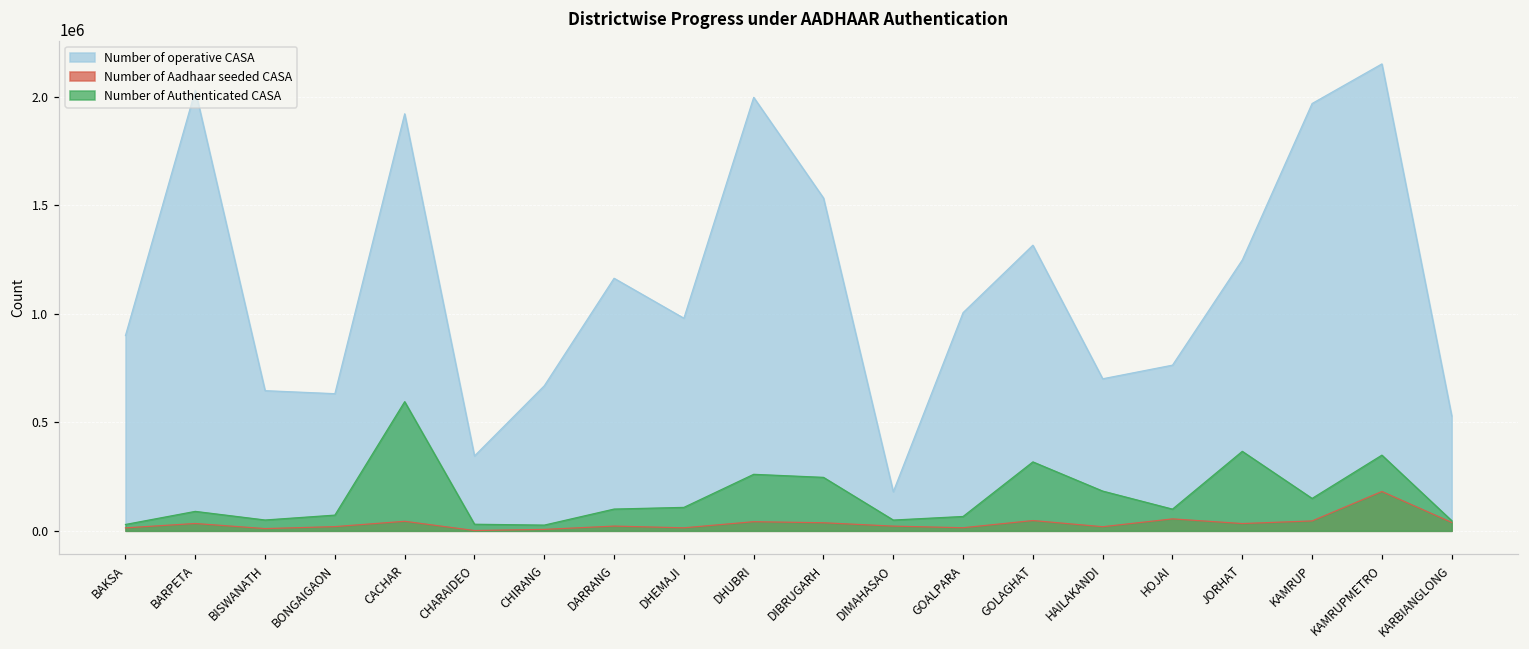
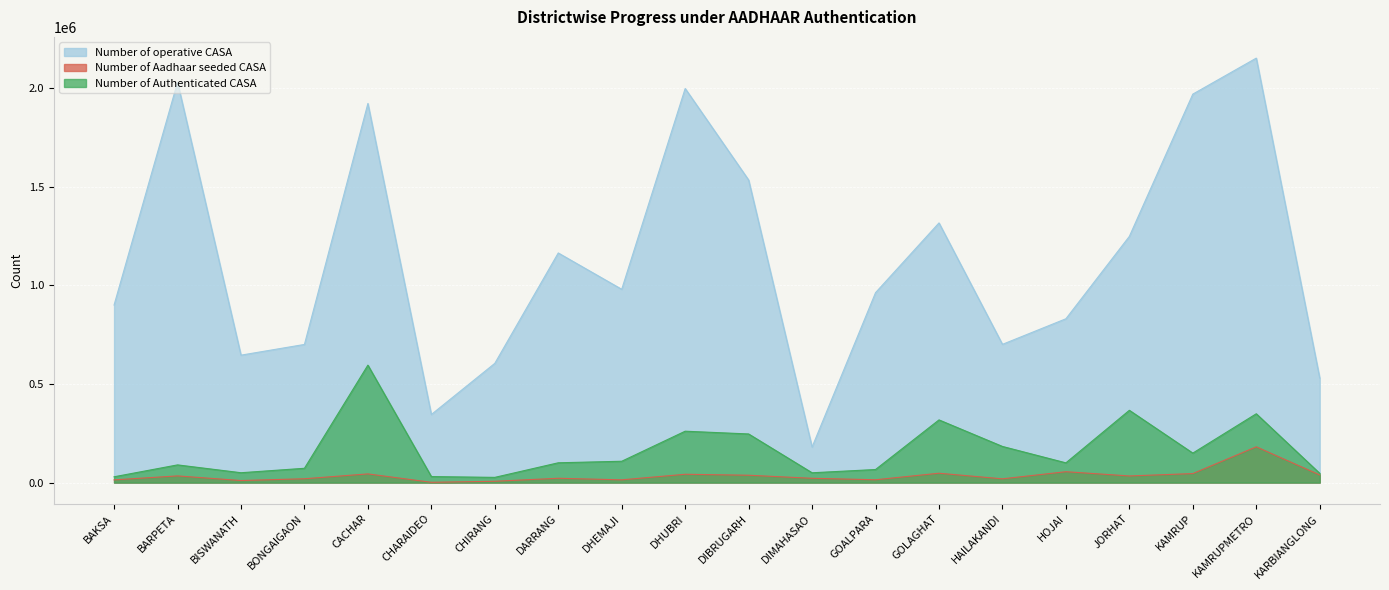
  {
    "Number of operative CASA": {
      "BAKSA": 900000,
      "BISWANATH": 650000,
-     "BONGAIGAON": 630000,
+     "BONGAIGAON": 700000,
      "CACHAR": 1920000,
      "CHARAIDEO": 350000,
-     "CHIRANG": 670000,
+     "CHIRANG": 600000,
      "DARRANG": 1160000,
      "DHEMAJI": 980000,
      "DHUBRI": 2000000,
      "DIBRUGARH": 1530000,
      "DIMAHASAO": 180000,
-     "GOALPARA": 1010000,
+     "GOALPARA": 960000,
      "GOLAGHAT": 1320000,
      "HAILAKANDI": 700000,
-     "HOJAI": 760000,
+     "HOJAI": 830000,
      "JORHAT": 1250000,
      "KAMRUP": 1970000,
      "KAMRUPMETRO": 2150000,
      "KARBIANGLONG": 530000
    },
    "Number of Aadhaar seeded CASA": {
      "BAKSA": 10000,
      "BARPETA": 30000,
      "BISWANATH": 10000,
      "BONGAIGAON": 20000,
      "CACHAR": 40000,
      "CHARAIDEO": 0,
      "CHIRANG": 10000,
      "DARRANG": 20000,
      "DHEMAJI": 10000,
      "DHUBRI": 40000,
      "DIBRUGARH": 40000,
      "DIMAHASAO": 20000,
      "GOALPARA": 10000,
      "GOLAGHAT": 50000,
      "HAILAKANDI": 20000,
      "HOJAI": 60000,
      "JORHAT": 30000,
      "KAMRUP": 50000,
      "KAMRUPMETRO": 180000
    },
    "Number of Authenticated CASA": {
      "BAKSA": 30000,
      "BARPETA": 90000,
      "BISWANATH": 50000,
      "BONGAIGAON": 70000,
      "CACHAR": 600000,
      "CHARAIDEO": 30000,
      "CHIRANG": 30000,
      "DARRANG": 100000,
      "DHEMAJI": 110000,
      "DHUBRI": 260000,
      "DIBRUGARH": 250000,
      "DIMAHASAO": 50000,
      "GOALPARA": 70000,
      "GOLAGHAT": 320000,
      "HAILAKANDI": 180000,
      "HOJAI": 100000,
      "JORHAT": 370000,
      "KAMRUP": 150000,
      "KAMRUPMETRO": 350000
    }
  }
